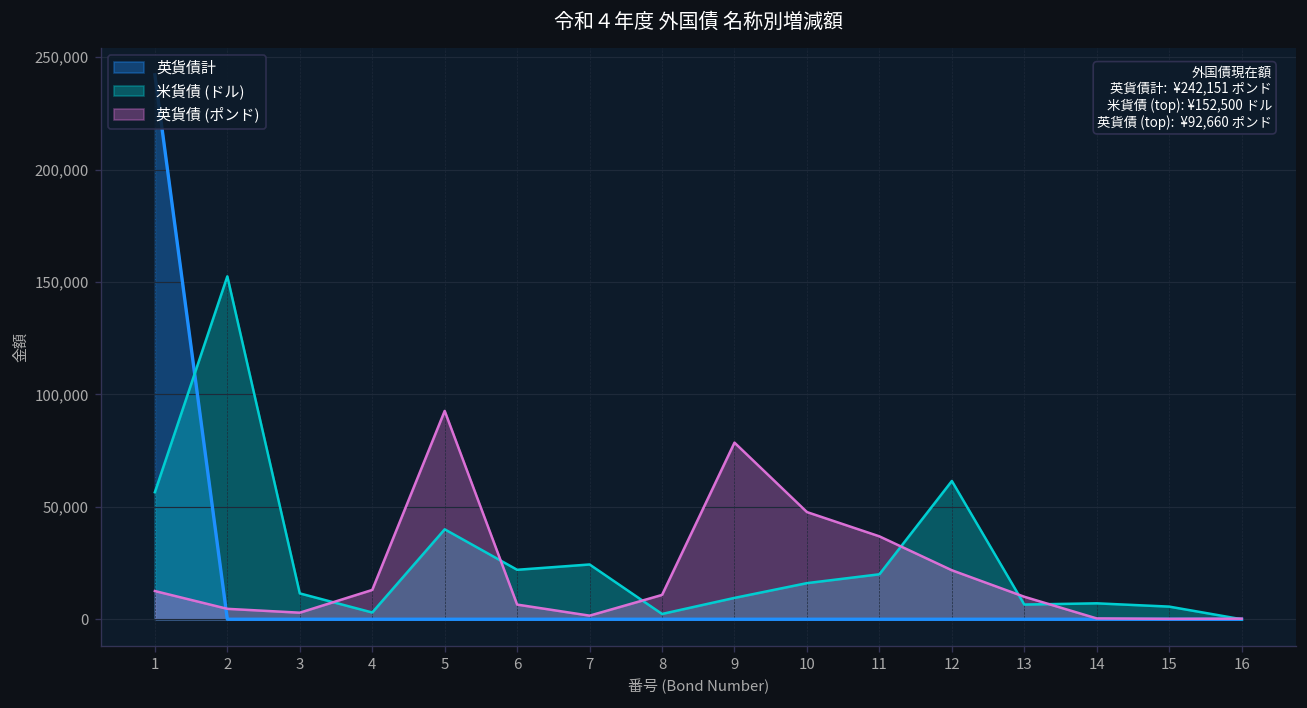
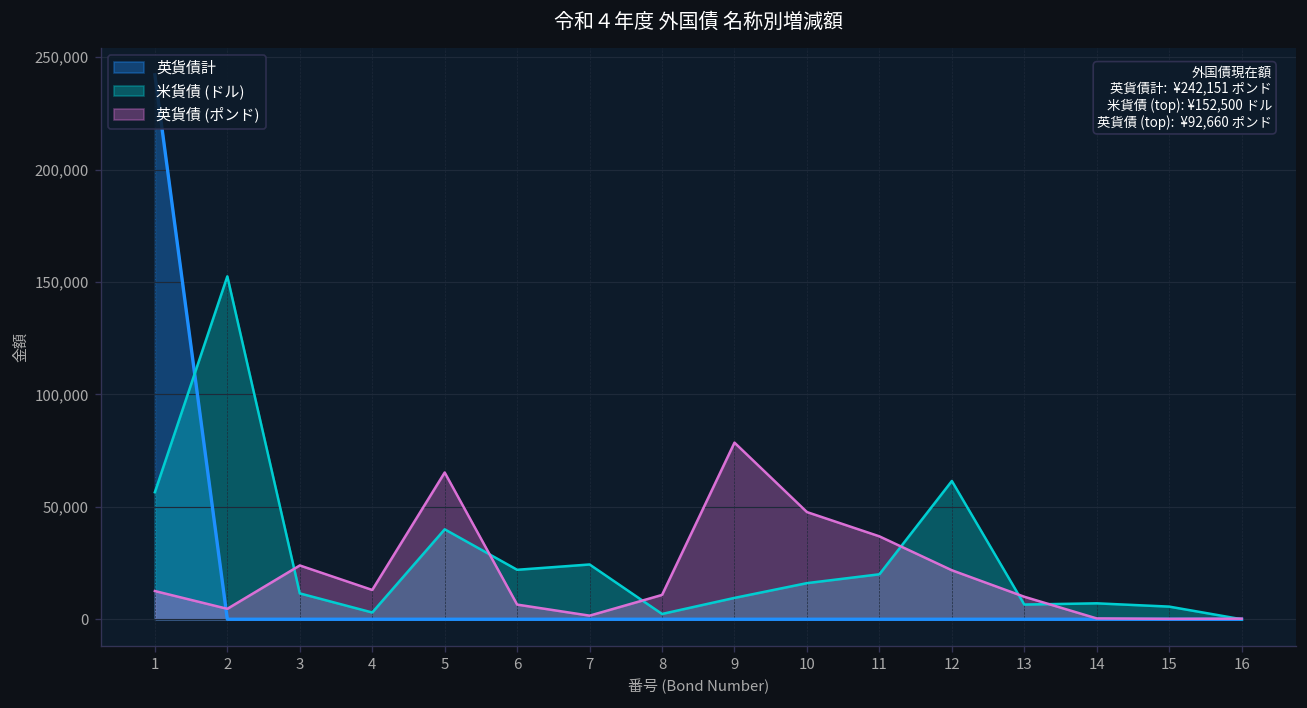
  {
    "英貨債 (ポンド)": {
      "1": "13,000",
      "2": "5,000",
-     "3": "3,000",
+     "3": "24,000",
      "4": "13,000",
-     "5": "93,000",
+     "5": "65,000",
      "6": "7,000",
      "7": "2,000",
      "8": "11,000",
      "9": "79,000",
      "10": "48,000",
      "11": "37,000",
      "12": "22,000",
      "13": "10,000"
    }
  }
